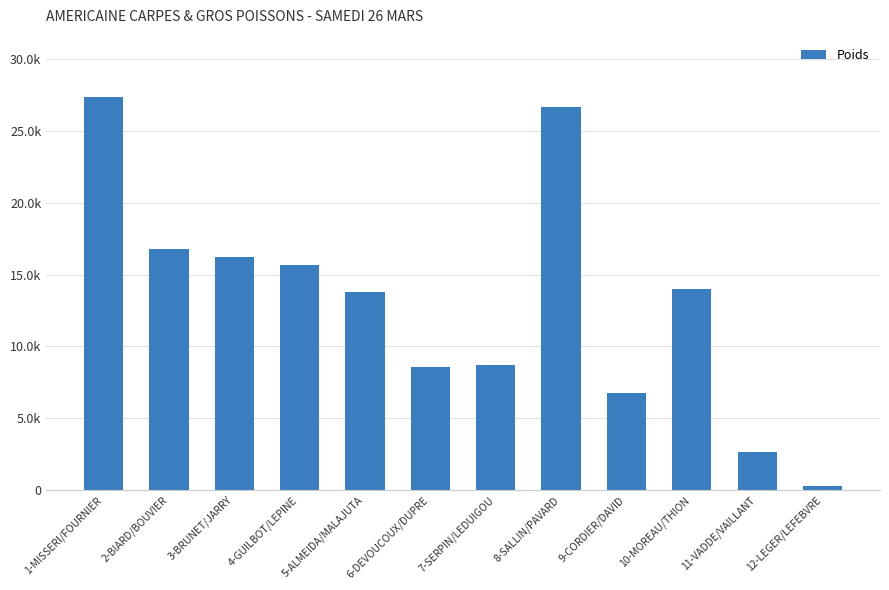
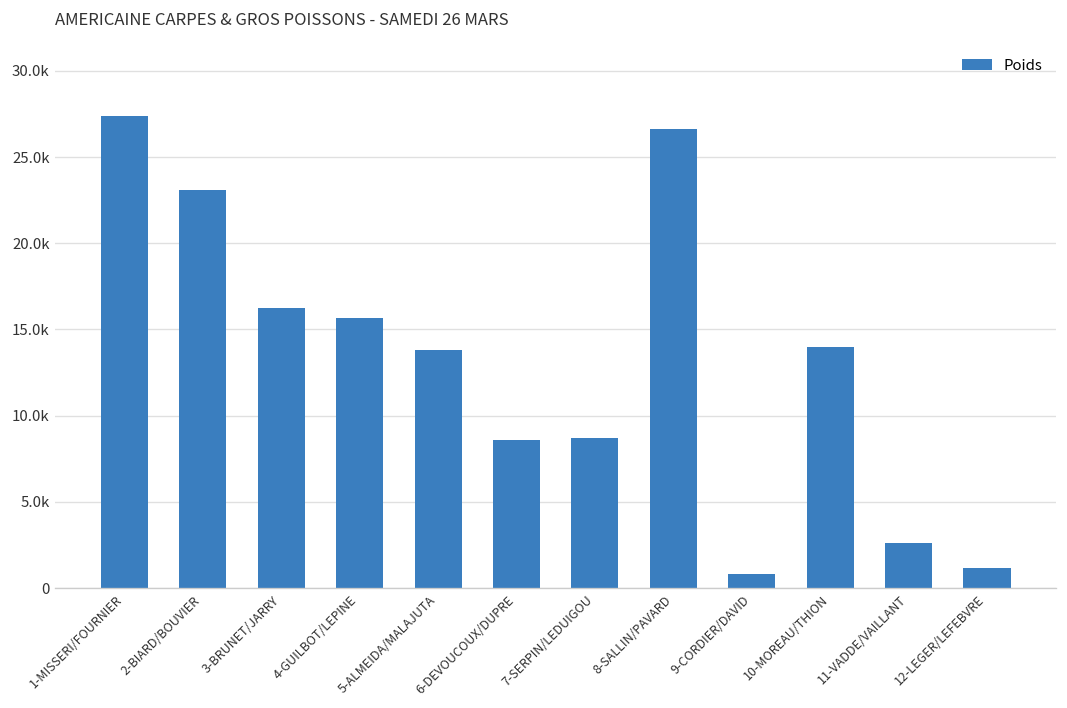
  {
    "1-MISSERI/FOURNIER": 27400,
-   "2-BIARD/BOUVIER": 16800,
+   "2-BIARD/BOUVIER": 23100,
    "3-BRUNET/JARRY": 16200,
    "4-GUILBOT/LEPINE": 15700,
    "5-ALMEIDA/MALAJUTA": 13800,
    "6-DEVOUCOUX/DUPRE": 8600,
    "7-SERPIN/LEDUIGOU": 8700,
    "8-SALLIN/PAVARD": 26600,
-   "9-CORDIER/DAVID": 6700,
+   "9-CORDIER/DAVID": 800,
    "10-MOREAU/THION": 14000,
    "11-VADDE/VAILLANT": 2600,
-   "12-LEGER/LEFEBVRE": 300
+   "12-LEGER/LEFEBVRE": 1200
  }
